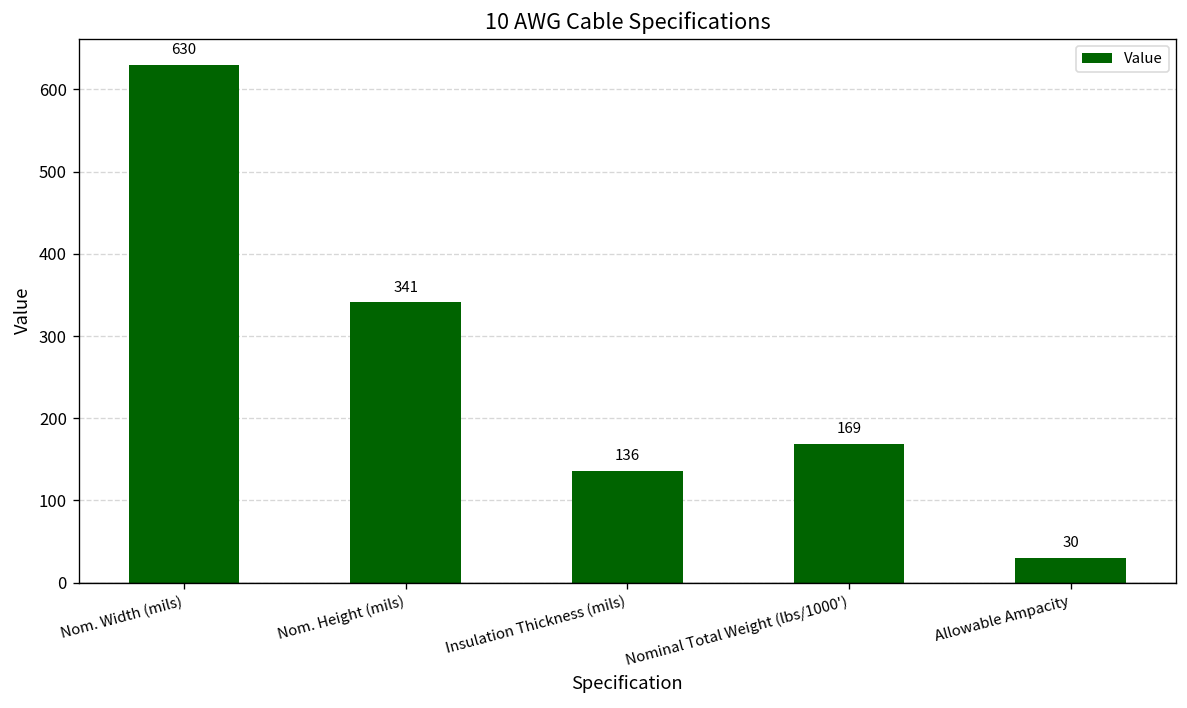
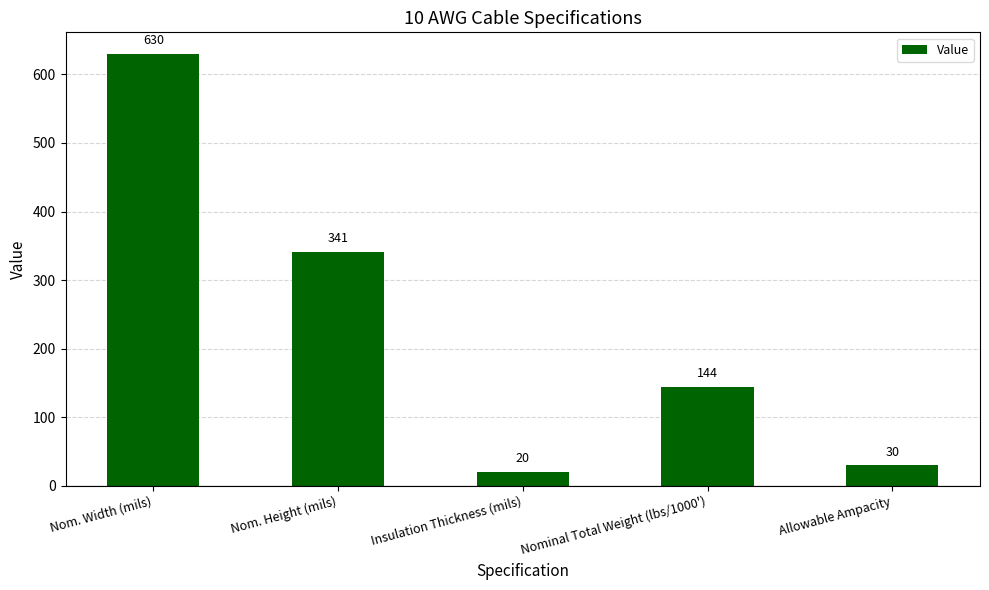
  {
    "Nom. Width (mils)": 630,
    "Nom. Height (mils)": 341,
-   "Insulation Thickness (mils)": 136,
-   "Nominal Total Weight (lbs/1000')": 169,
+   "Insulation Thickness (mils)": 20,
+   "Nominal Total Weight (lbs/1000')": 144,
    "Allowable Ampacity": 30
  }
